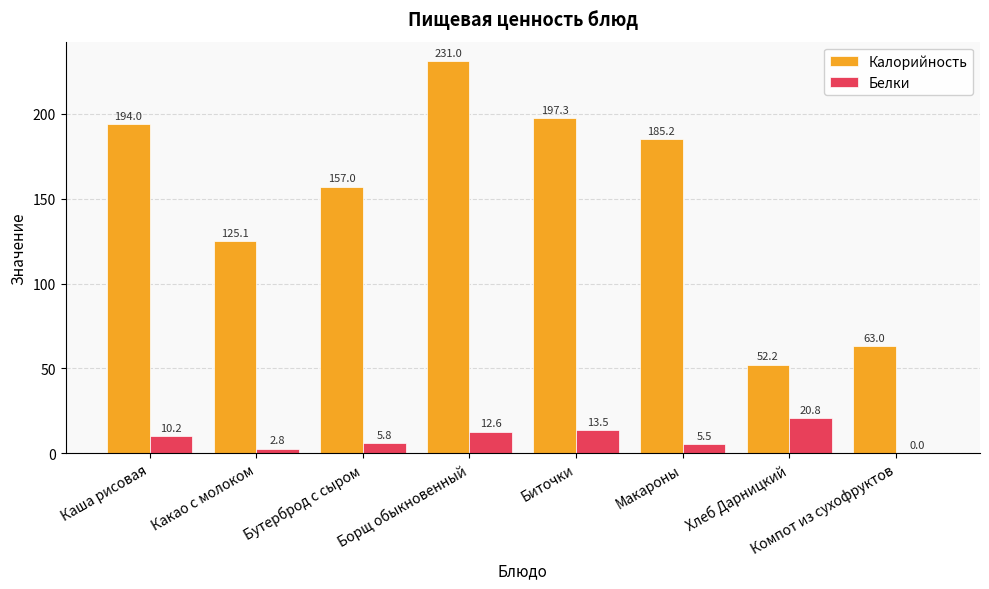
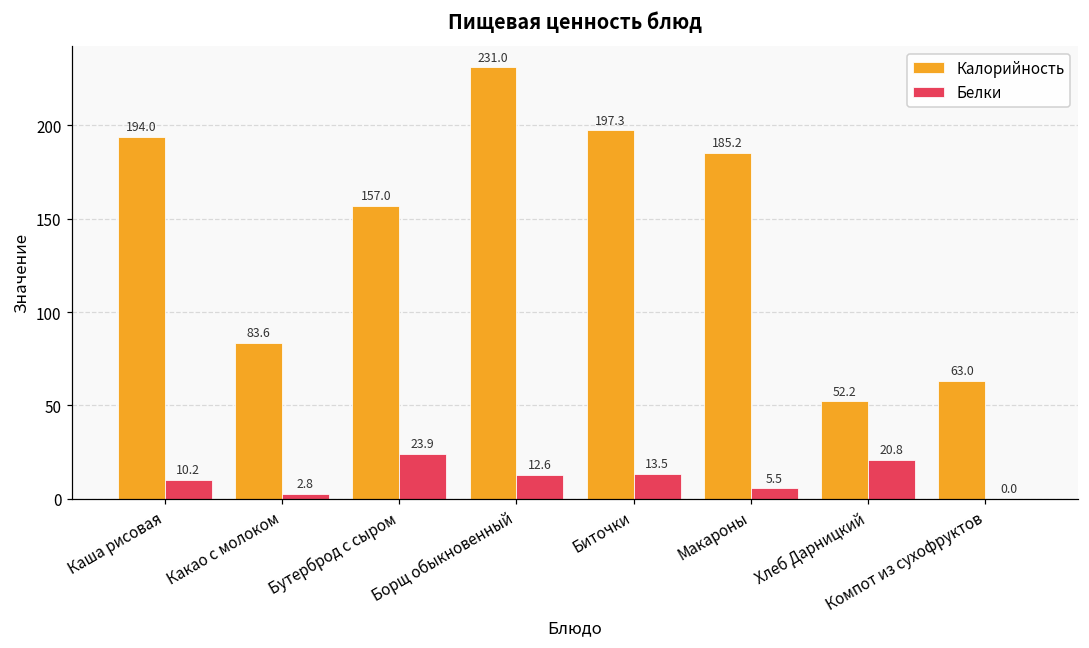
  {
    "Калорийность": {
      "Каша рисовая": 194.0,
-     "Какао с молоком": 125.1,
+     "Какао с молоком": 83.6,
      "Бутерброд с сыром": 157.0,
      "Борщ обыкновенный": 231.0,
      "Биточки": 197.3,
      "Макароны": 185.2,
      "Хлеб Дарницкий": 52.2,
      "Компот из сухофруктов": 63.0
    },
    "Белки": {
      "Каша рисовая": 10.2,
      "Какао с молоком": 2.8,
-     "Бутерброд с сыром": 5.8,
+     "Бутерброд с сыром": 23.9,
      "Борщ обыкновенный": 12.6,
      "Биточки": 13.5,
      "Макароны": 5.5,
      "Хлеб Дарницкий": 20.8,
      "Компот из сухофруктов": 0.0
    }
  }
